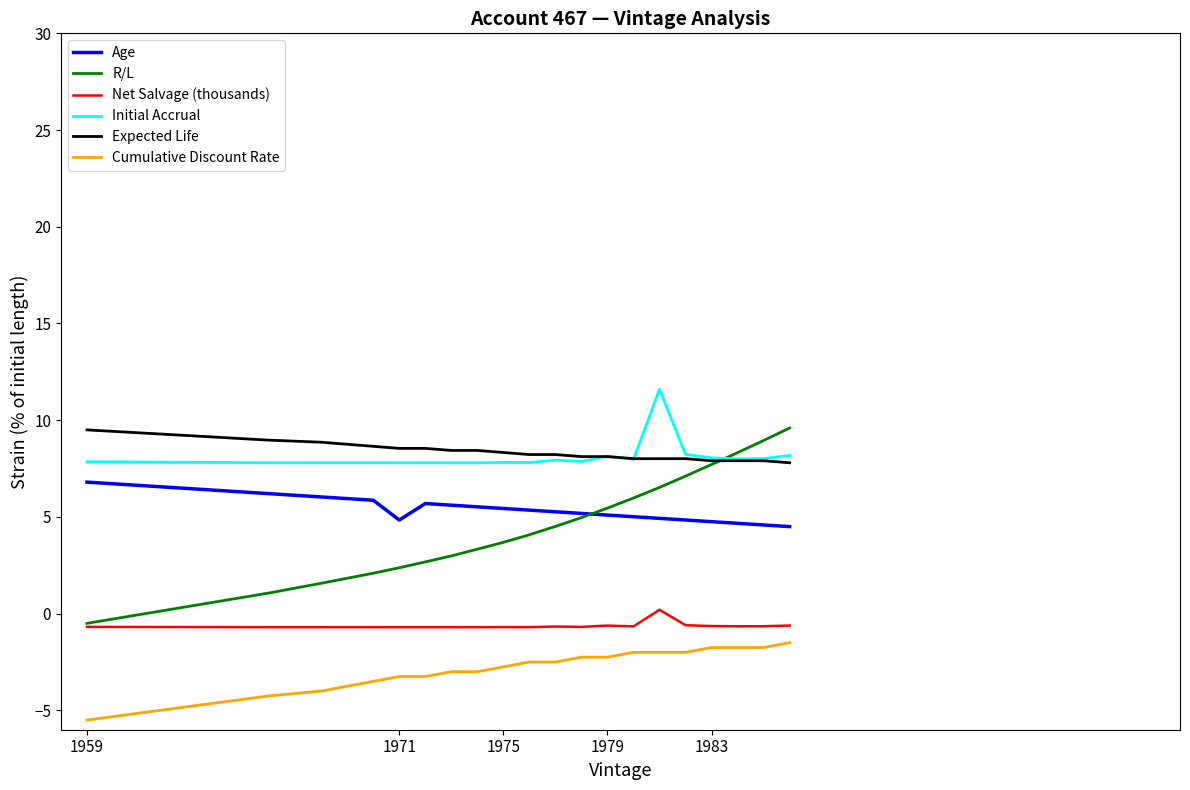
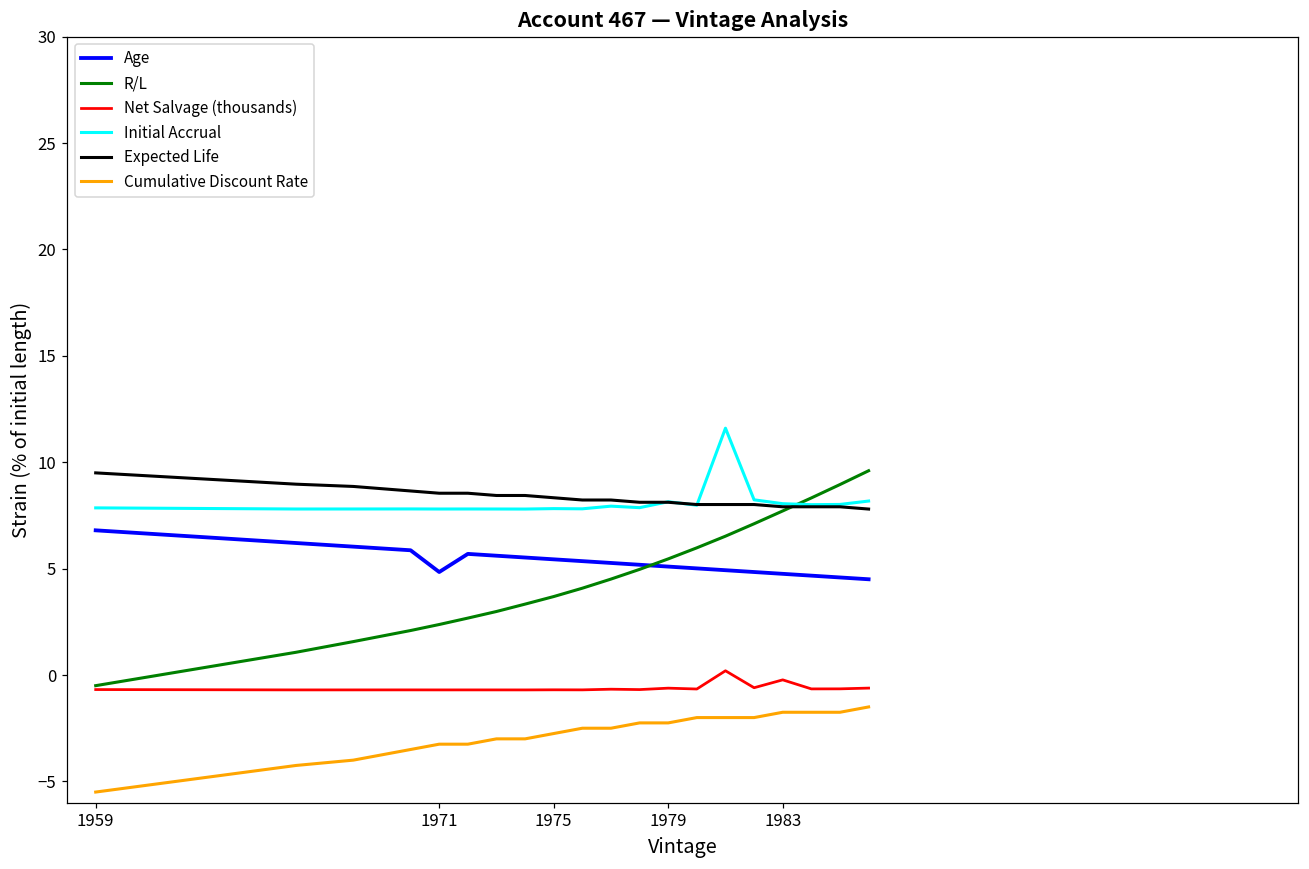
  {
    "Age": {
      "1959": 6.8,
      "1971": 4.8,
      "1975": 5.4,
      "1979": 5.1,
      "1983": 4.8
    },
    "R/L": {
      "1959": -0.5,
      "1971": 2.4,
      "1975": 3.7,
      "1979": 5.5,
      "1983": 7.7
    },
    "Net Salvage (thousands)": {
      "1959": -0.7,
      "1971": -0.7,
      "1975": -0.7,
      "1979": -0.6,
-     "1983": -0.6
+     "1983": -0.2
    },
    "Initial Accrual": {
      "1959": 7.9,
      "1971": 7.8,
      "1975": 7.8,
      "1983": 8.1
    },
    "Expected Life": {
      "1959": 9.5,
      "1971": 8.5,
      "1975": 8.3,
      "1983": 7.9
    },
    "Cumulative Discount Rate": {
      "1959": -5.5,
      "1971": -3.3,
      "1975": -2.8,
      "1979": -2.3,
      "1983": -1.8
    }
  }
